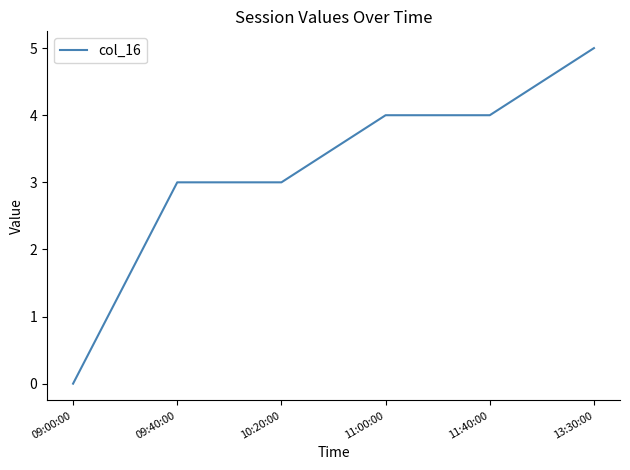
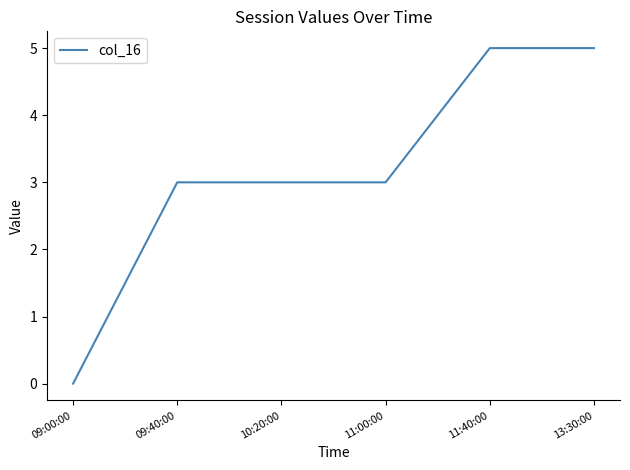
  {
    "09:00:00": 0,
    "09:40:00": 3,
    "10:20:00": 3,
-   "11:00:00": 4,
-   "11:40:00": 4,
+   "11:00:00": 3,
+   "11:40:00": 5,
    "13:30:00": 5
  }
